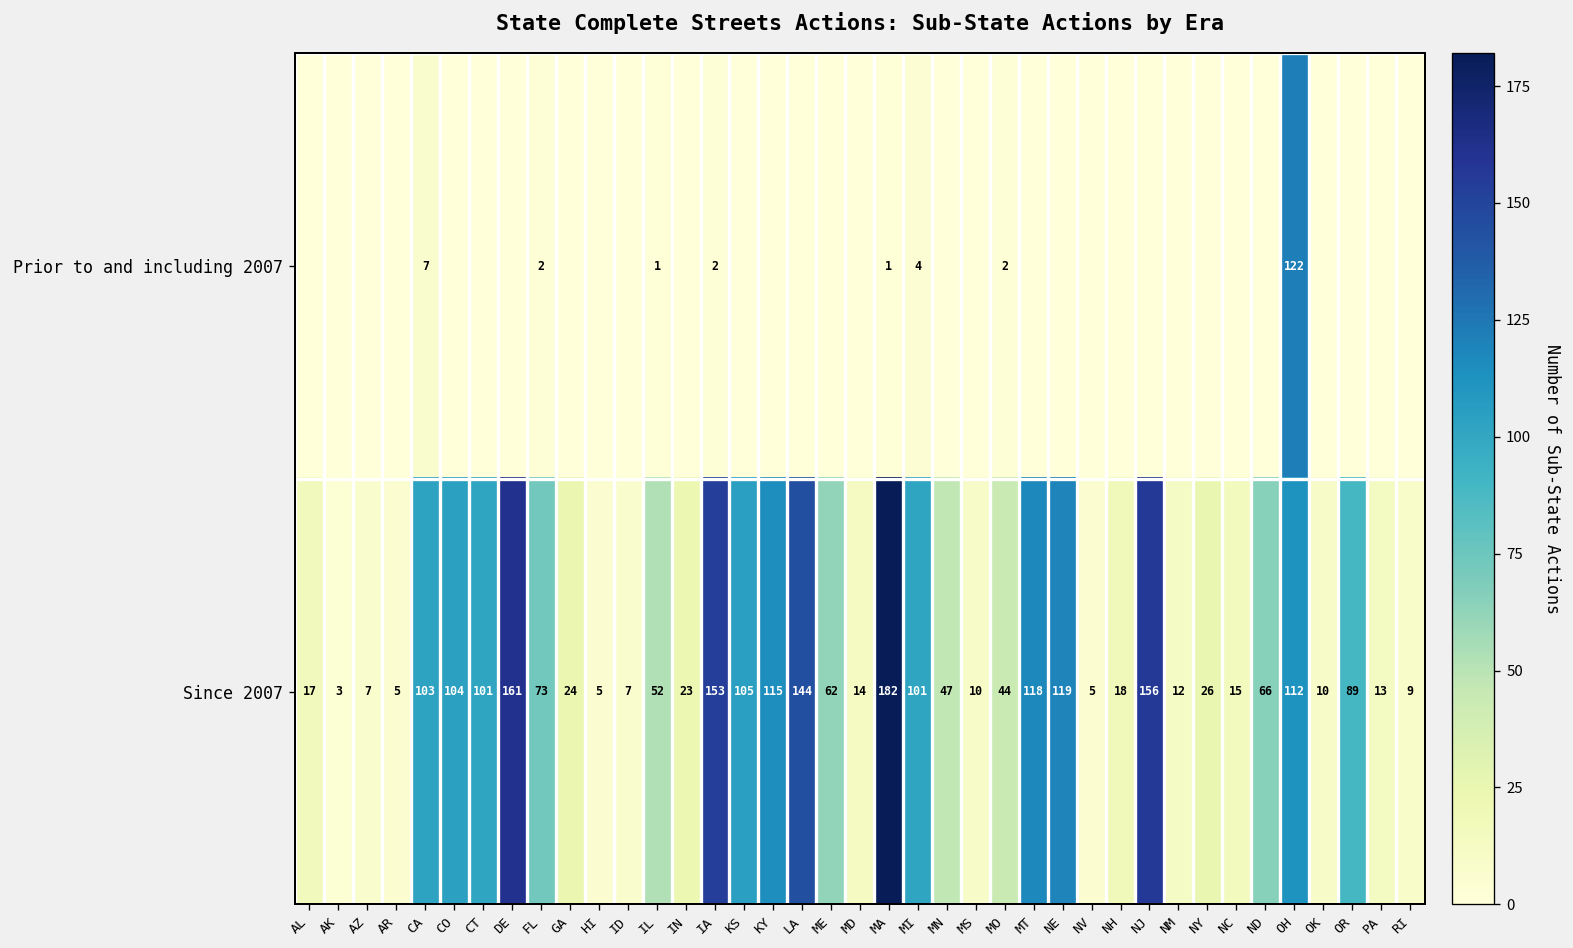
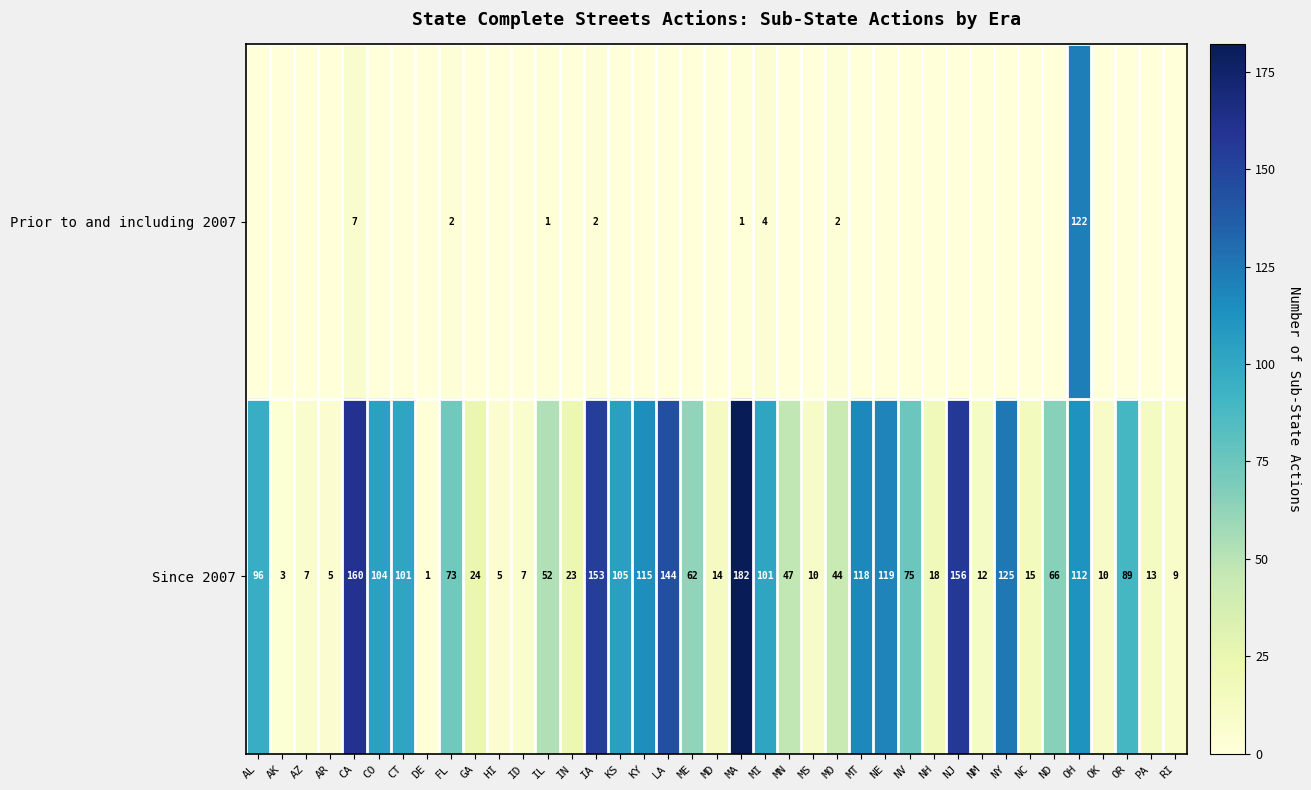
  {
    "Prior to and including 2007": {
      "CA": 7,
      "FL": 2,
      "IL": 1,
      "IA": 2,
      "MA": 1,
      "MI": 4,
      "MO": 2,
      "OH": 122
    },
    "Since 2007": {
-     "AL": 17,
+     "AL": 96,
      "AK": 3,
      "AZ": 7,
      "AR": 5,
-     "CA": 103,
+     "CA": 160,
      "CO": 104,
      "CT": 101,
-     "DE": 161,
+     "DE": 1,
      "FL": 73,
      "GA": 24,
      "HI": 5,
      "ID": 7,
      "IL": 52,
      "IN": 23,
      "IA": 153,
      "KS": 105,
      "KY": 115,
      "LA": 144,
      "ME": 62,
      "MD": 14,
      "MA": 182,
      "MI": 101,
      "MN": 47,
      "MS": 10,
      "MO": 44,
      "MT": 118,
      "NE": 119,
-     "NV": 5,
+     "NV": 75,
      "NH": 18,
      "NJ": 156,
      "NM": 12,
-     "NY": 26,
+     "NY": 125,
      "NC": 15,
      "ND": 66,
      "OH": 112,
      "OK": 10,
      "OR": 89,
      "PA": 13,
      "RI": 9
    }
  }
